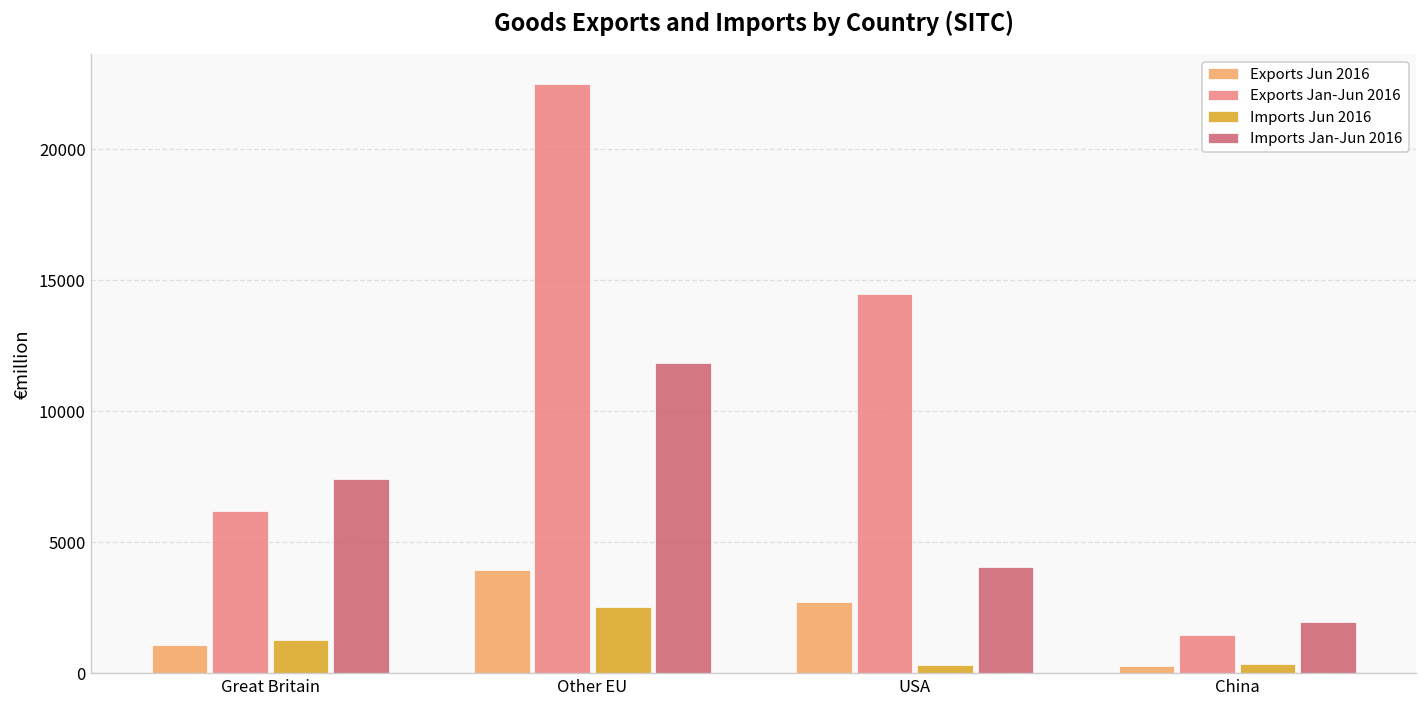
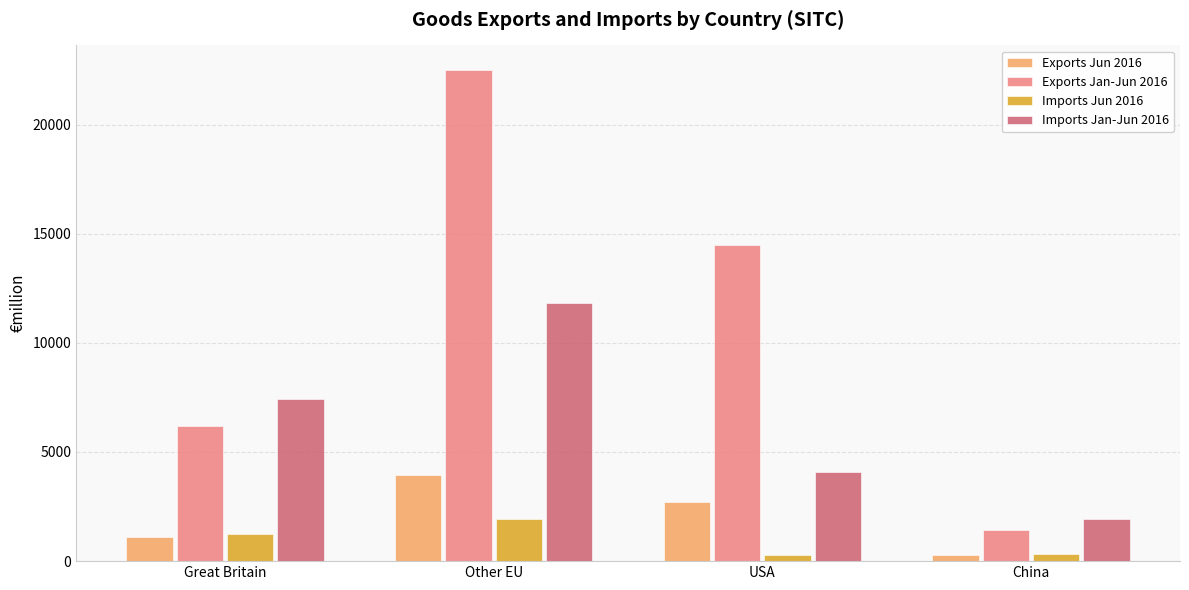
  {
    "Imports Jun 2016": {
      "Great Britain": 1300,
-     "Other EU": 2500,
+     "Other EU": 1900,
      "USA": 300,
      "China": 300
    }
  }
